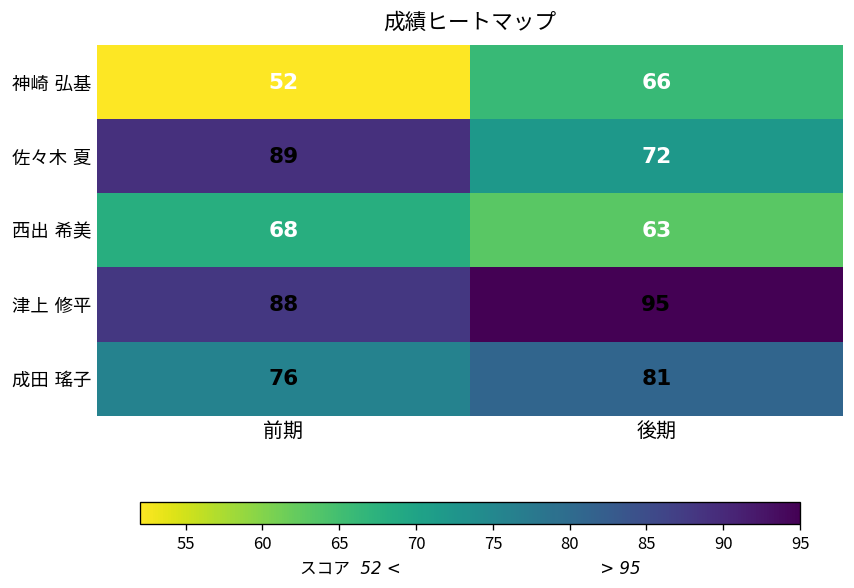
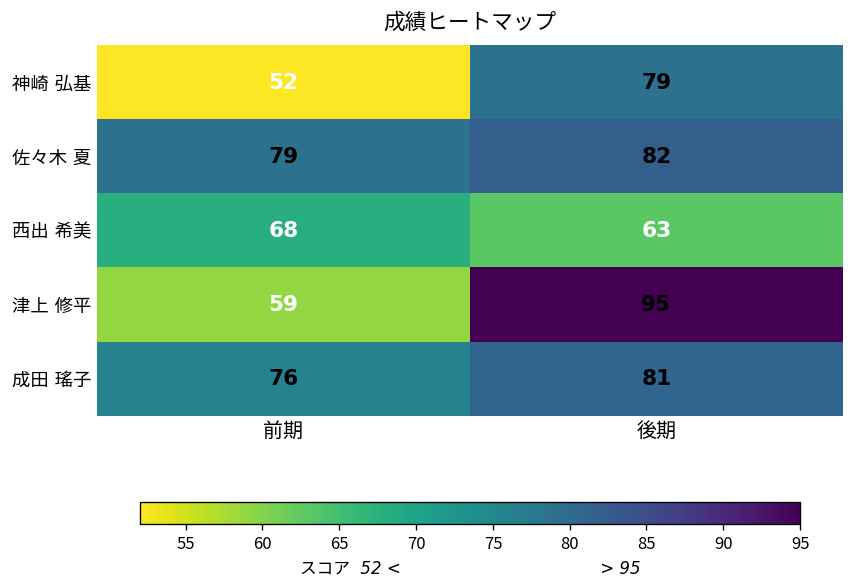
  {
    "神崎 弘基": {
      "前期": 52,
-     "後期": 66
+     "後期": 79
    },
    "佐々木 夏": {
-     "前期": 89,
-     "後期": 72
+     "前期": 79,
+     "後期": 82
    },
    "西出 希美": {
      "前期": 68,
      "後期": 63
    },
    "津上 修平": {
-     "前期": 88,
+     "前期": 59,
      "後期": 95
    },
    "成田 瑤子": {
      "前期": 76,
      "後期": 81
    }
  }
